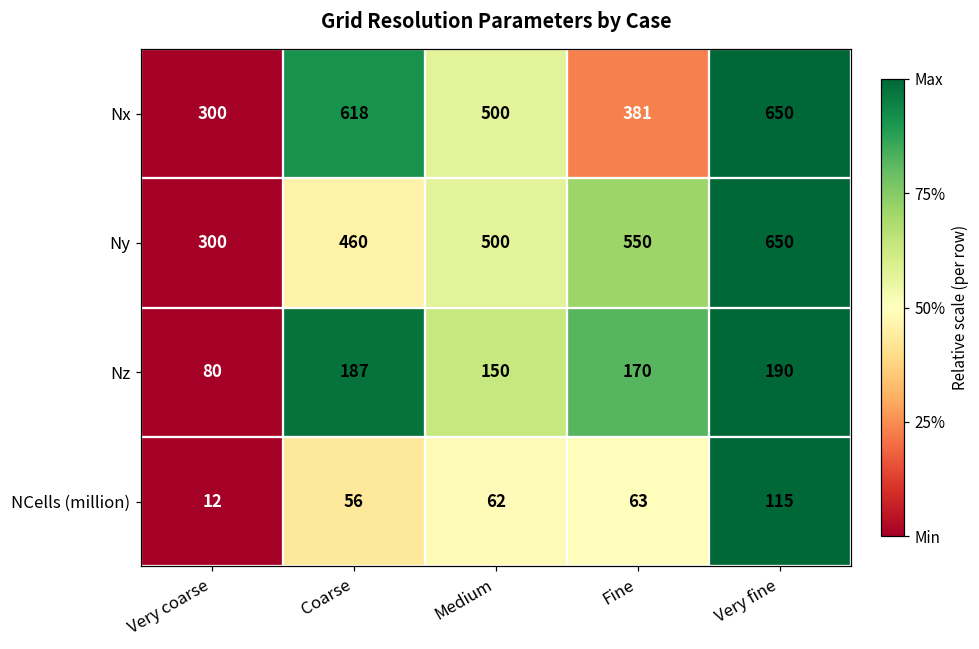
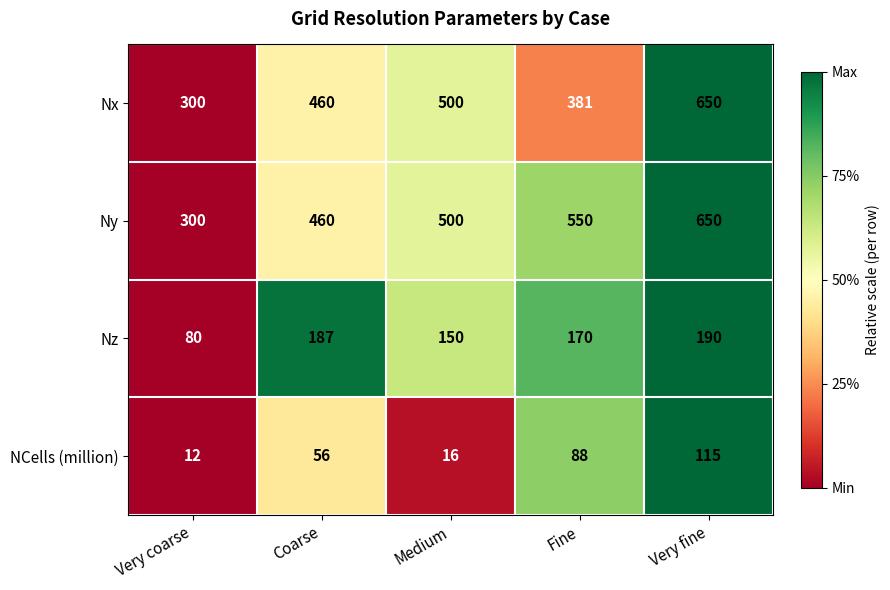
  {
    "Nx": {
      "Very coarse": 300,
-     "Coarse": 618,
+     "Coarse": 460,
      "Medium": 500,
      "Fine": 381,
      "Very fine": 650
    },
    "Ny": {
      "Very coarse": 300,
      "Coarse": 460,
      "Medium": 500,
      "Fine": 550,
      "Very fine": 650
    },
    "Nz": {
      "Very coarse": 80,
      "Coarse": 187,
      "Medium": 150,
      "Fine": 170,
      "Very fine": 190
    },
    "NCells (million)": {
      "Very coarse": 12,
      "Coarse": 56,
-     "Medium": 62,
-     "Fine": 63,
+     "Medium": 16,
+     "Fine": 88,
      "Very fine": 115
    }
  }
